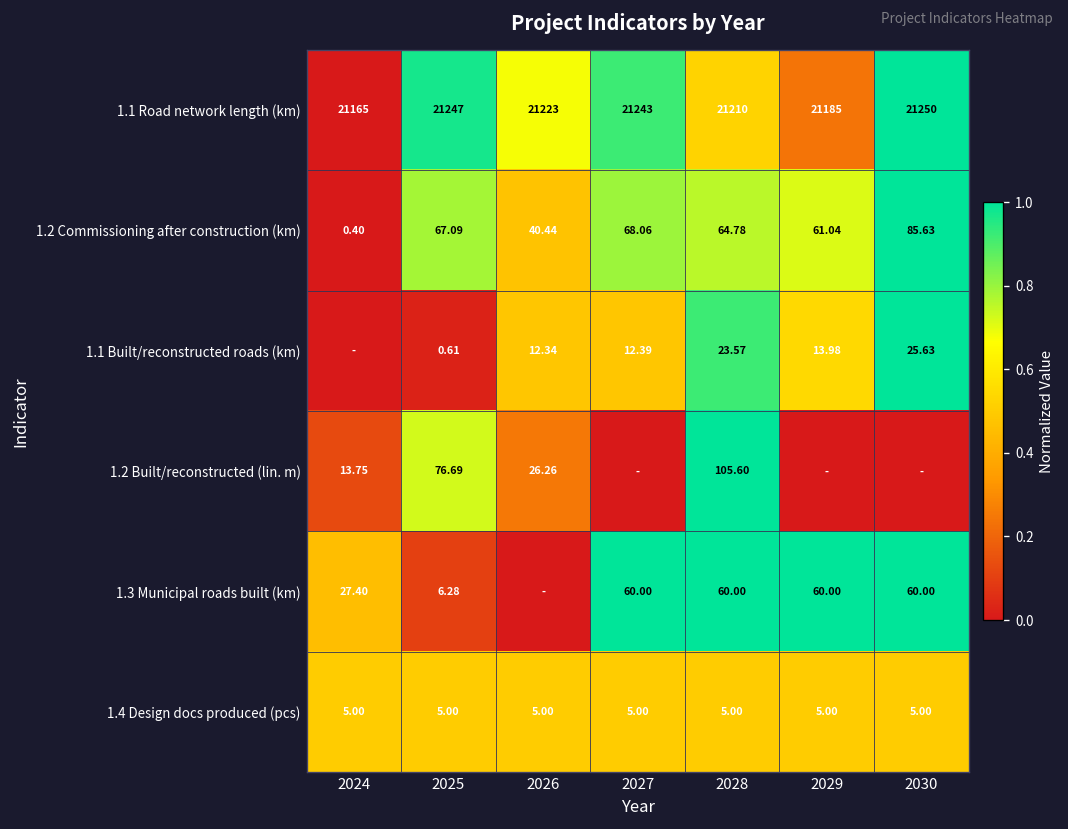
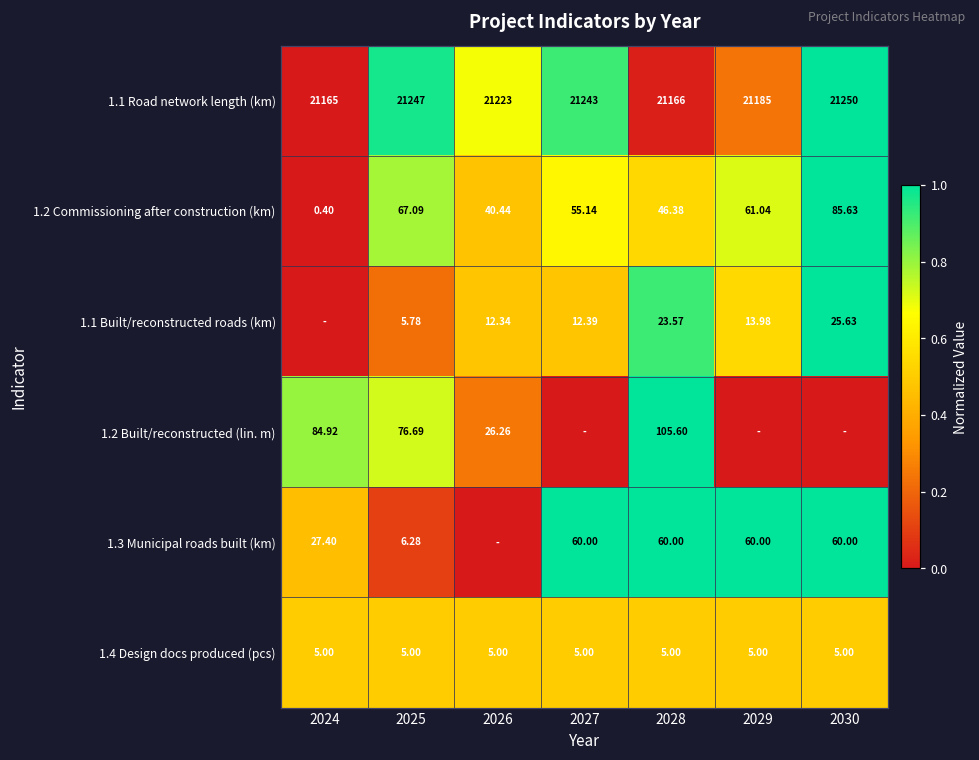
  {
    "1.1 Road network length (km)": {
      "2024": 21165,
      "2025": 21247,
      "2026": 21223,
      "2027": 21243,
-     "2028": 21210,
+     "2028": 21166,
      "2029": 21185,
      "2030": 21250
    },
    "1.2 Commissioning after construction (km)": {
      "2024": 0.40,
      "2025": 67.09,
      "2026": 40.44,
-     "2027": 68.06,
-     "2028": 64.78,
+     "2027": 55.14,
+     "2028": 46.38,
      "2029": 61.04,
      "2030": 85.63
    },
    "1.1 Built/reconstructed roads (km)": {
-     "2025": 0.61,
+     "2025": 5.78,
      "2026": 12.34,
      "2027": 12.39,
      "2028": 23.57,
      "2029": 13.98,
      "2030": 25.63
    },
    "1.2 Built/reconstructed (lin. m)": {
-     "2024": 13.75,
+     "2024": 84.92,
      "2025": 76.69,
      "2026": 26.26,
      "2028": 105.60
    },
    "1.3 Municipal roads built (km)": {
      "2024": 27.40,
      "2025": 6.28,
      "2027": 60.00,
      "2028": 60.00,
      "2029": 60.00,
      "2030": 60.00
    },
    "1.4 Design docs produced (pcs)": {
      "2024": 5.00,
      "2025": 5.00,
      "2026": 5.00,
      "2027": 5.00,
      "2028": 5.00,
      "2029": 5.00,
      "2030": 5.00
    }
  }
